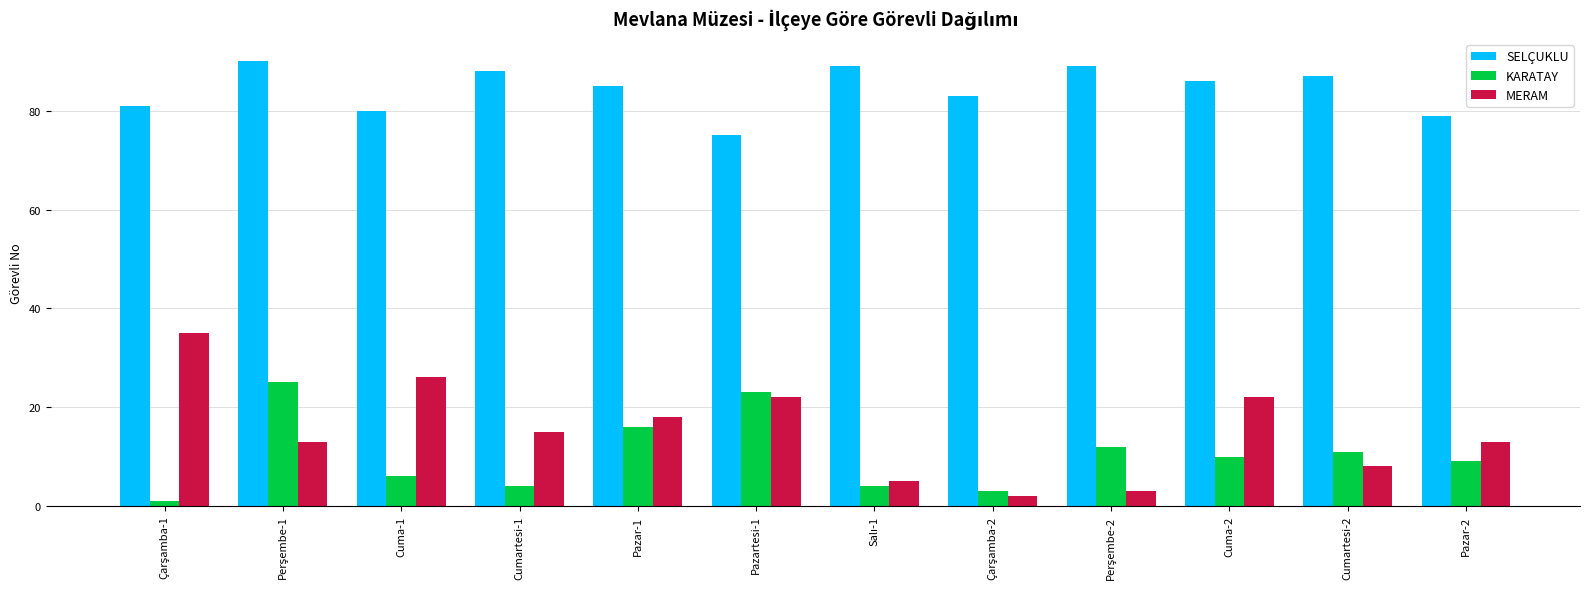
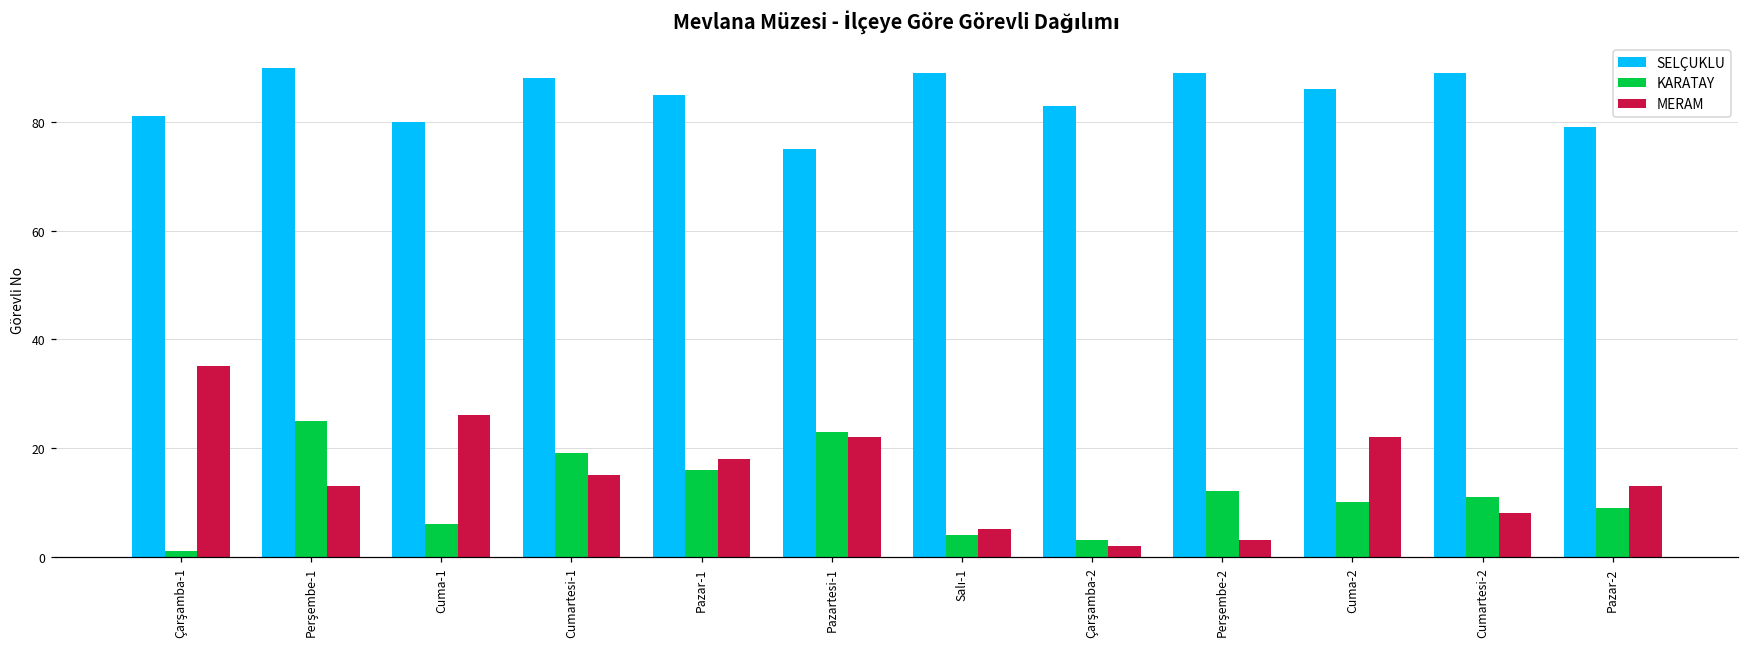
  {
    "SELÇUKLU": {
      "Çarşamba-1": 81,
      "Perşembe-1": 90,
      "Cuma-1": 80,
      "Cumartesi-1": 88,
      "Pazar-1": 85,
      "Pazartesi-1": 75,
      "Salı-1": 89,
      "Çarşamba-2": 83,
      "Perşembe-2": 89,
      "Cuma-2": 86,
-     "Cumartesi-2": 87,
+     "Cumartesi-2": 89,
      "Pazar-2": 79
    },
    "KARATAY": {
      "Çarşamba-1": 1,
      "Perşembe-1": 25,
      "Cuma-1": 6,
-     "Cumartesi-1": 4,
+     "Cumartesi-1": 19,
      "Pazar-1": 16,
      "Pazartesi-1": 23,
      "Salı-1": 4,
      "Çarşamba-2": 3,
      "Perşembe-2": 12,
      "Cuma-2": 10,
      "Cumartesi-2": 11,
      "Pazar-2": 9
    },
    "MERAM": {
      "Çarşamba-1": 35,
      "Perşembe-1": 13,
      "Cuma-1": 26,
      "Cumartesi-1": 15,
      "Pazar-1": 18,
      "Pazartesi-1": 22,
      "Salı-1": 5,
      "Çarşamba-2": 2,
      "Perşembe-2": 3,
      "Cuma-2": 22,
      "Cumartesi-2": 8,
      "Pazar-2": 13
    }
  }
